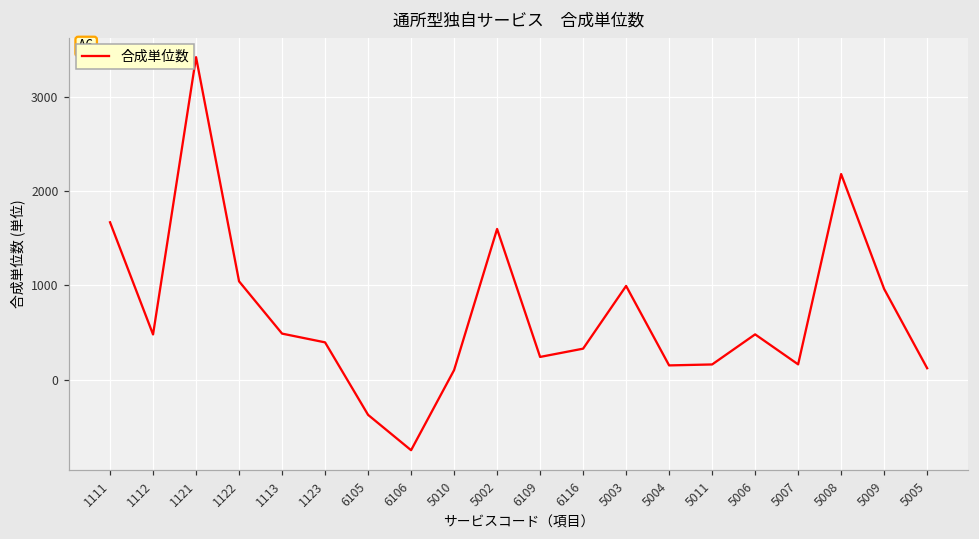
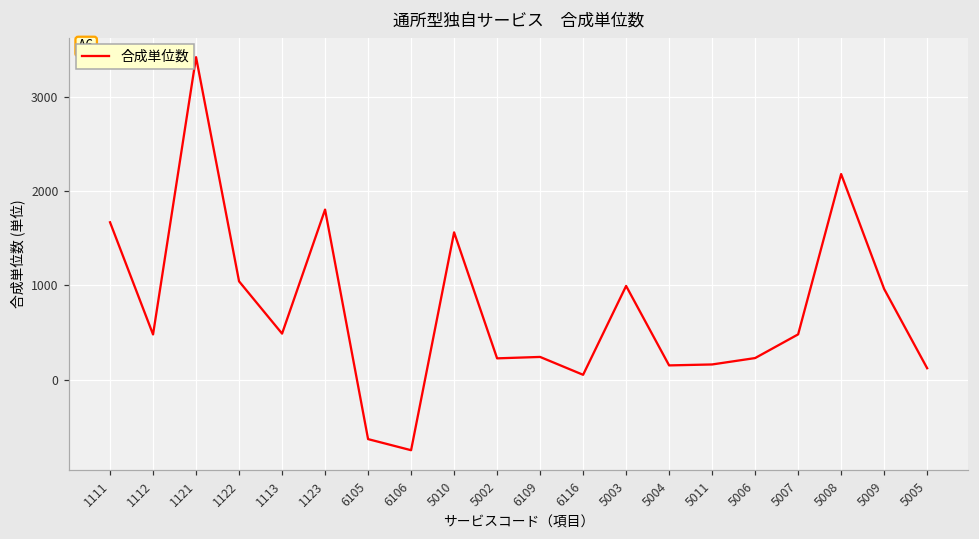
  {
    "1111": 1700,
    "1112": 500,
    "1121": 3400,
    "1122": 1000,
    "1113": 500,
-   "1123": 400,
-   "6105": -400,
+   "1123": 1800,
+   "6105": -600,
    "6106": -800,
-   "5010": 100,
-   "5002": 1600,
+   "5010": 1600,
+   "5002": 200,
    "6109": 200,
-   "6116": 300,
+   "6116": 100,
    "5003": 1000,
    "5004": 200,
    "5011": 200,
-   "5006": 500,
-   "5007": 200,
+   "5006": 200,
+   "5007": 500,
    "5008": 2200,
    "5009": 1000,
    "5005": 100
  }
